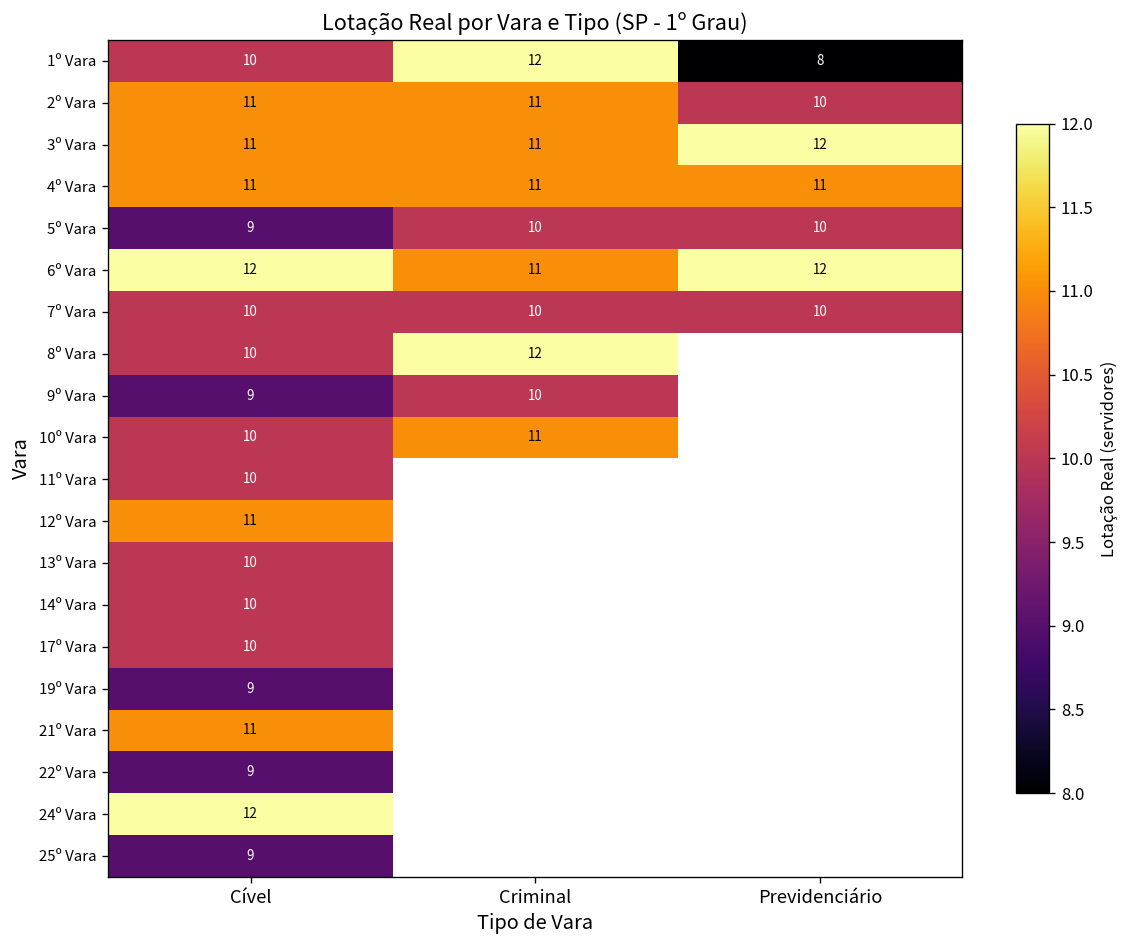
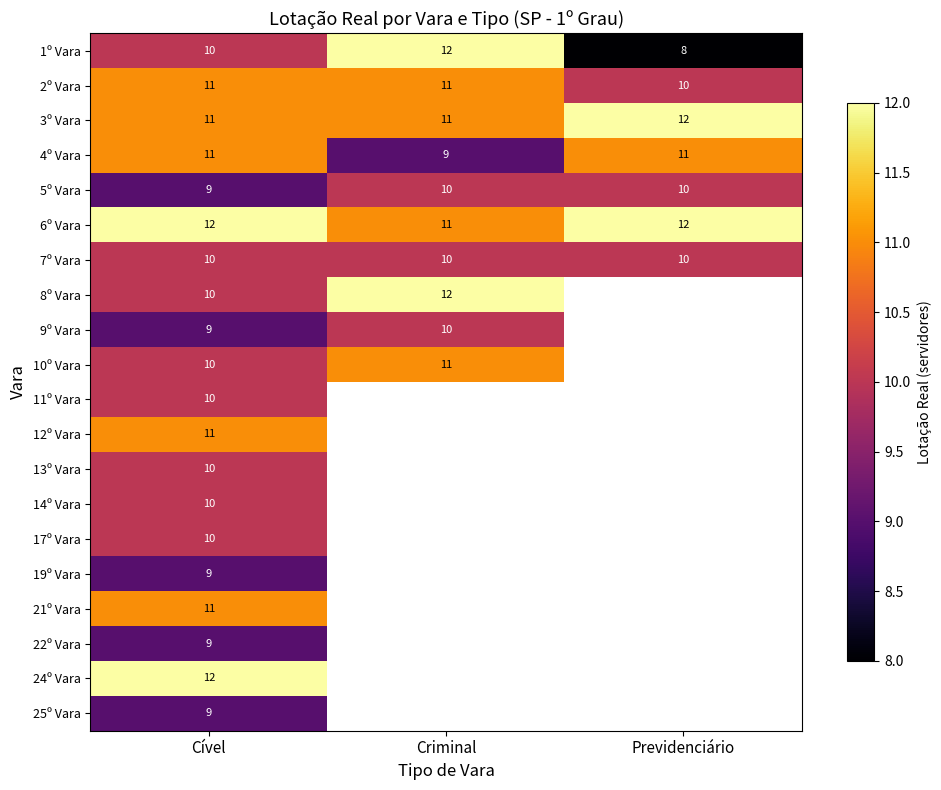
  {
    "1º Vara": {
      "Cível": 10,
      "Criminal": 12,
      "Previdenciário": 8
    },
    "2º Vara": {
      "Cível": 11,
      "Criminal": 11,
      "Previdenciário": 10
    },
    "3º Vara": {
      "Cível": 11,
      "Criminal": 11,
      "Previdenciário": 12
    },
    "4º Vara": {
      "Cível": 11,
-     "Criminal": 11,
+     "Criminal": 9,
      "Previdenciário": 11
    },
    "5º Vara": {
      "Cível": 9,
      "Criminal": 10,
      "Previdenciário": 10
    },
    "6º Vara": {
      "Cível": 12,
      "Criminal": 11,
      "Previdenciário": 12
    },
    "7º Vara": {
      "Cível": 10,
      "Criminal": 10,
      "Previdenciário": 10
    },
    "8º Vara": {
      "Cível": 10,
      "Criminal": 12
    },
    "9º Vara": {
      "Cível": 9,
      "Criminal": 10
    },
    "10º Vara": {
      "Cível": 10,
      "Criminal": 11
    },
    "11º Vara": {
      "Cível": 10
    },
    "12º Vara": {
      "Cível": 11
    },
    "13º Vara": {
      "Cível": 10
    },
    "14º Vara": {
      "Cível": 10
    },
    "17º Vara": {
      "Cível": 10
    },
    "19º Vara": {
      "Cível": 9
    },
    "21º Vara": {
      "Cível": 11
    },
    "22º Vara": {
      "Cível": 9
    },
    "24º Vara": {
      "Cível": 12
    },
    "25º Vara": {
      "Cível": 9
    }
  }
